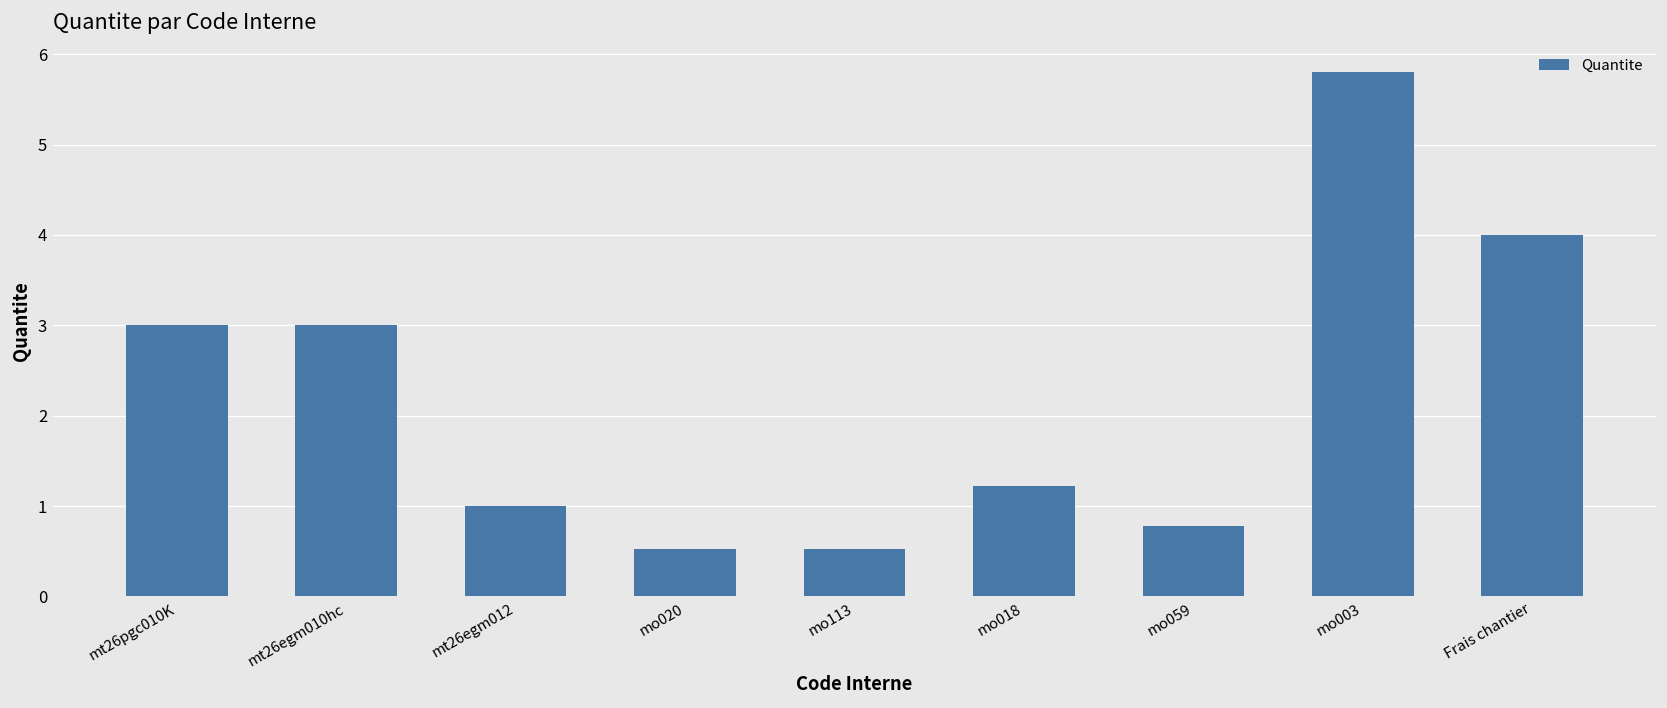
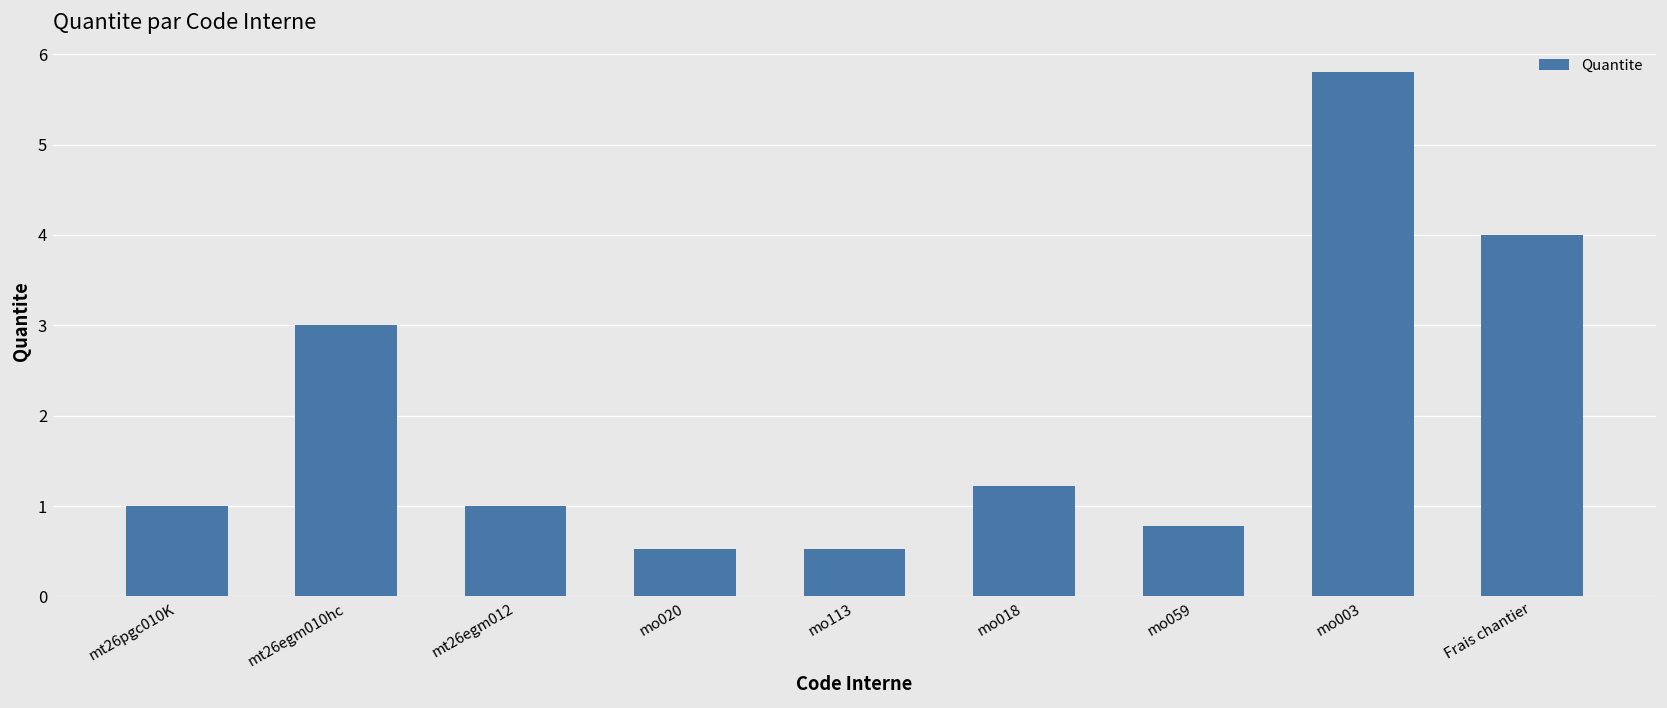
  {
-   "mt26pgc010K": 3,
+   "mt26pgc010K": 1,
    "mt26egm010hc": 3,
    "mt26egm012": 1,
    "mo020": 0.5,
    "mo113": 0.5,
    "mo018": 1.2,
    "mo059": 0.8,
    "mo003": 5.8,
    "Frais chantier": 4
  }
